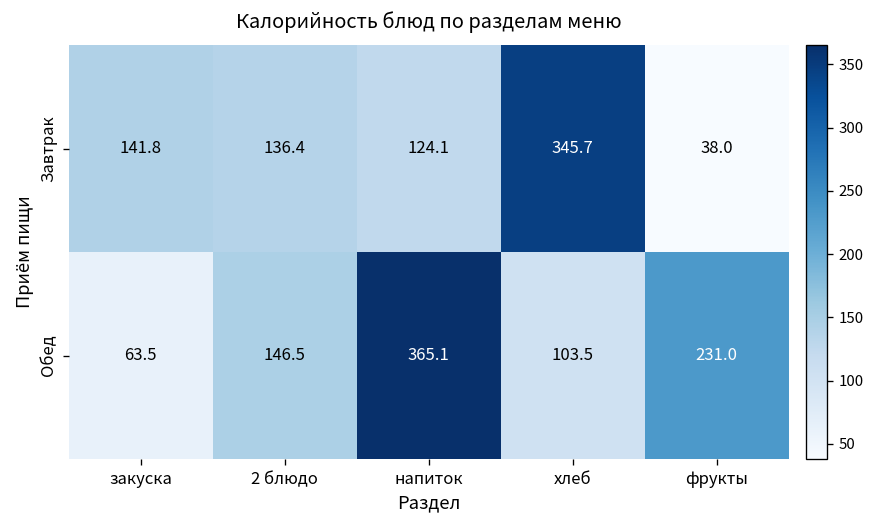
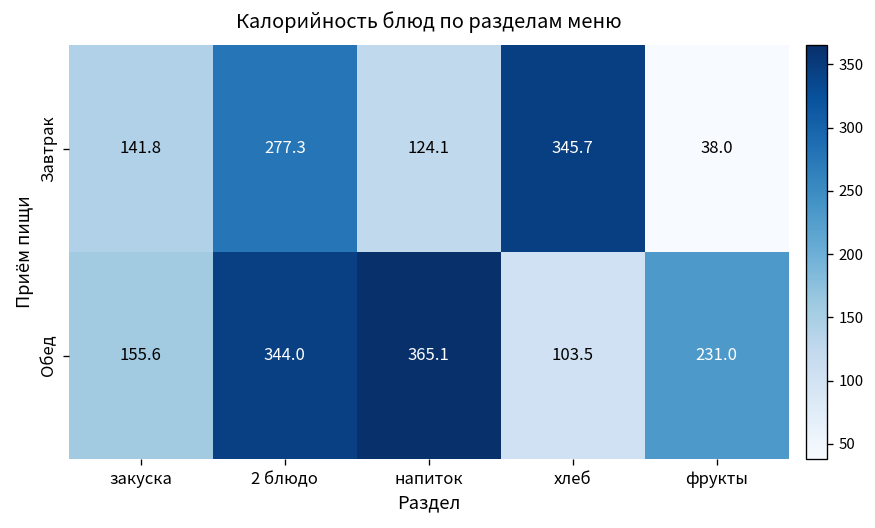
  {
    "Завтрак": {
      "закуска": 141.8,
-     "2 блюдо": 136.4,
+     "2 блюдо": 277.3,
      "напиток": 124.1,
      "хлеб": 345.7,
      "фрукты": 38.0
    },
    "Обед": {
-     "закуска": 63.5,
-     "2 блюдо": 146.5,
+     "закуска": 155.6,
+     "2 блюдо": 344.0,
      "напиток": 365.1,
      "хлеб": 103.5,
      "фрукты": 231.0
    }
  }
